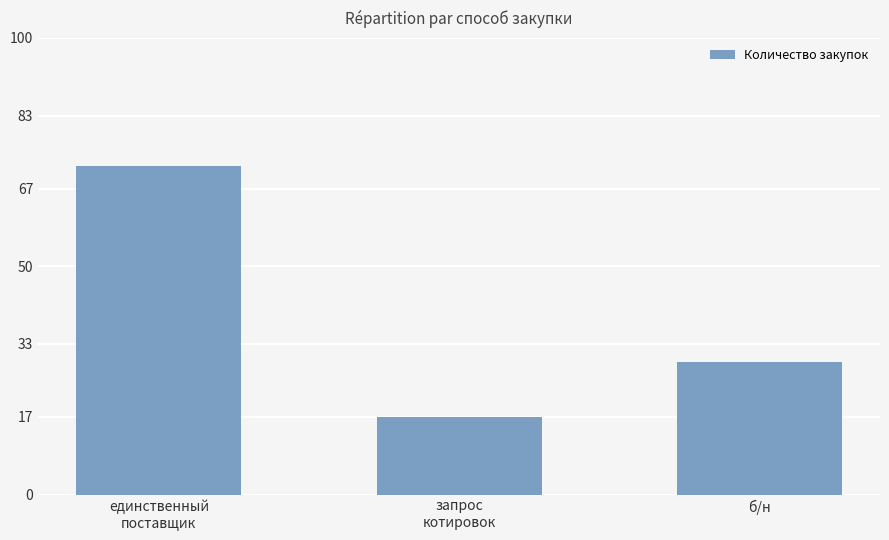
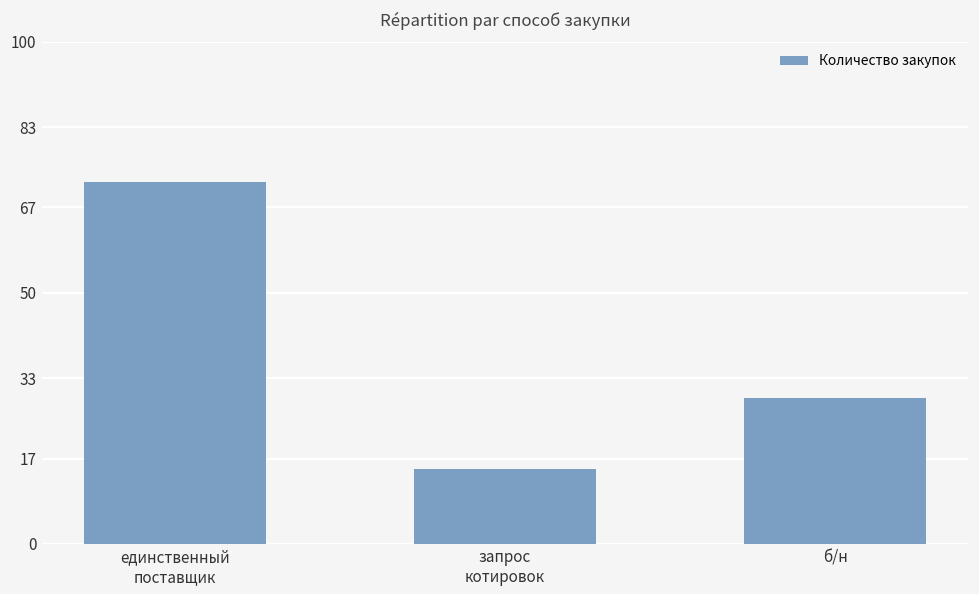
  {
    "единственный поставщик": 72,
-   "запрос котировок": 17,
+   "запрос котировок": 15,
    "б/н": 29
  }
